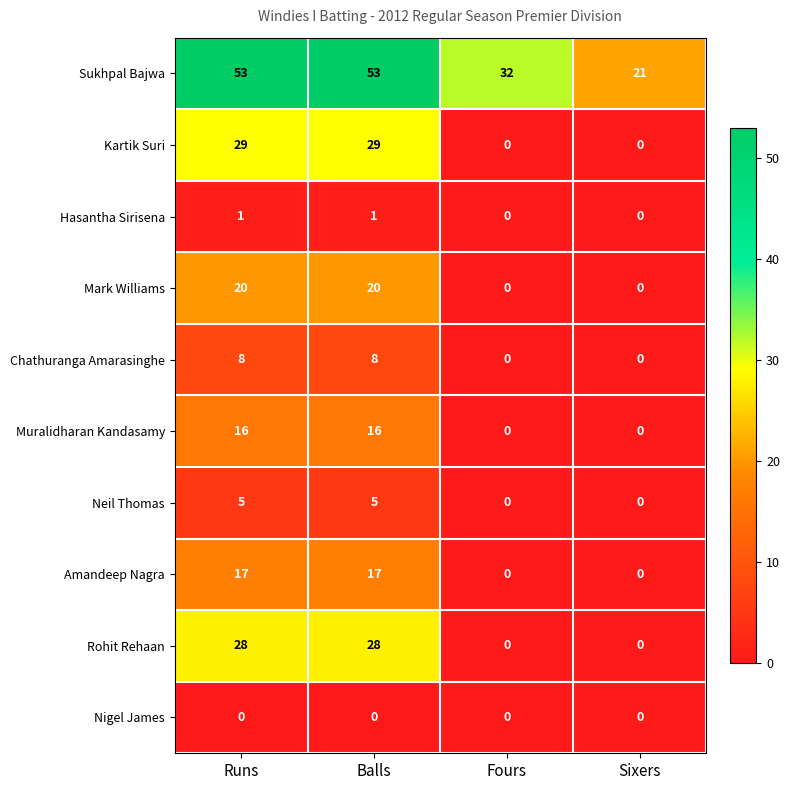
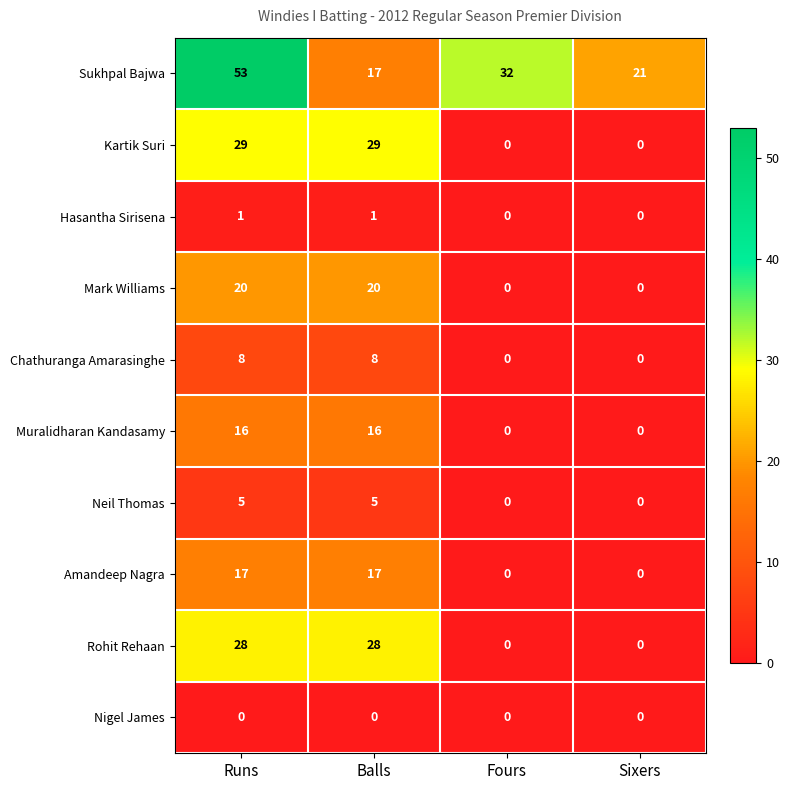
  {
    "Sukhpal Bajwa": {
      "Runs": 53,
-     "Balls": 53,
+     "Balls": 17,
      "Fours": 32,
      "Sixers": 21
    },
    "Kartik Suri": {
      "Runs": 29,
      "Balls": 29,
      "Fours": 0,
      "Sixers": 0
    },
    "Hasantha Sirisena": {
      "Runs": 1,
      "Balls": 1,
      "Fours": 0,
      "Sixers": 0
    },
    "Mark Williams": {
      "Runs": 20,
      "Balls": 20,
      "Fours": 0,
      "Sixers": 0
    },
    "Chathuranga Amarasinghe": {
      "Runs": 8,
      "Balls": 8,
      "Fours": 0,
      "Sixers": 0
    },
    "Muralidharan Kandasamy": {
      "Runs": 16,
      "Balls": 16,
      "Fours": 0,
      "Sixers": 0
    },
    "Neil Thomas": {
      "Runs": 5,
      "Balls": 5,
      "Fours": 0,
      "Sixers": 0
    },
    "Amandeep Nagra": {
      "Runs": 17,
      "Balls": 17,
      "Fours": 0,
      "Sixers": 0
    },
    "Rohit Rehaan": {
      "Runs": 28,
      "Balls": 28,
      "Fours": 0,
      "Sixers": 0
    },
    "Nigel James": {
      "Runs": 0,
      "Balls": 0,
      "Fours": 0,
      "Sixers": 0
    }
  }
